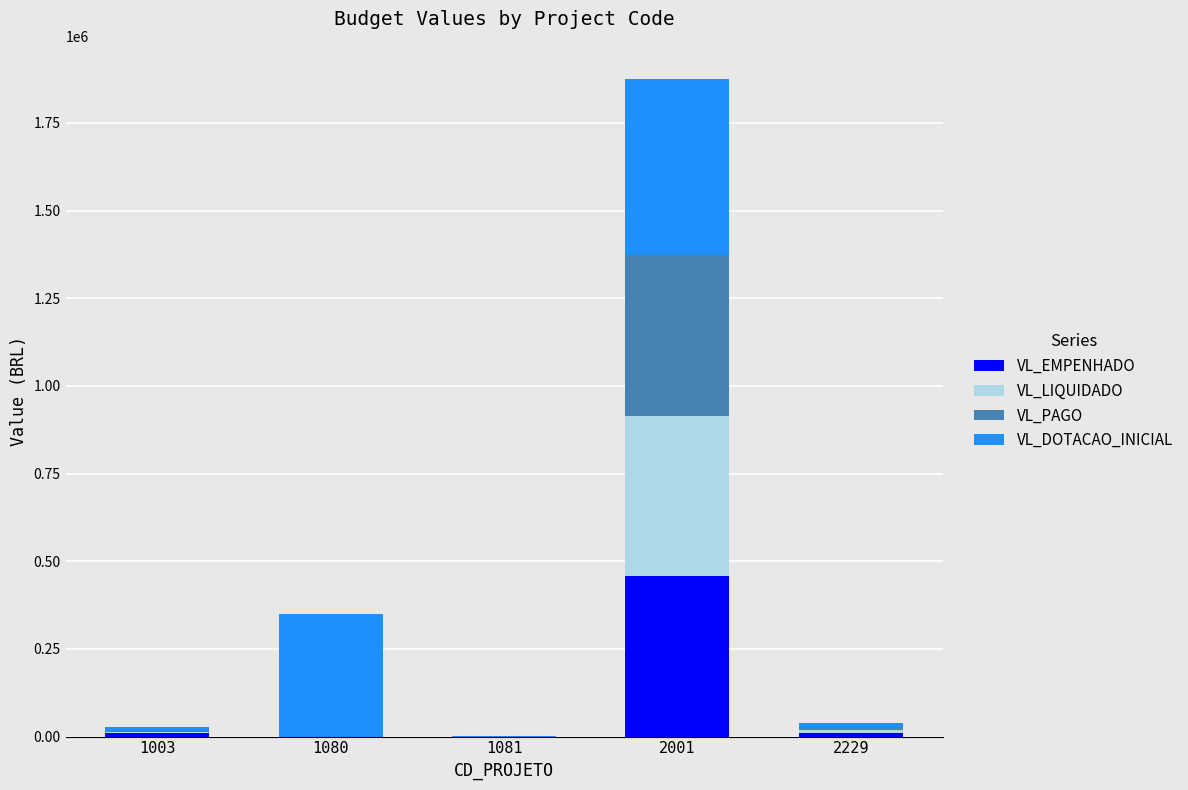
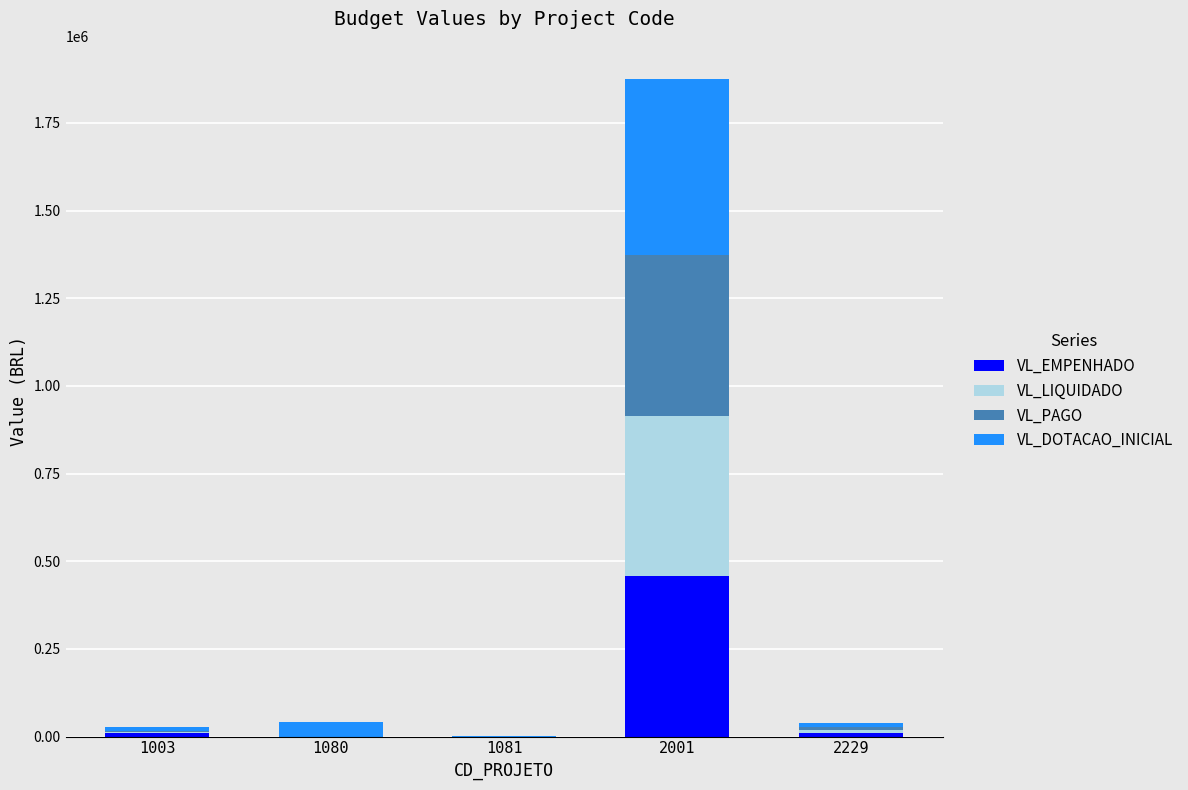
  {
    "VL_EMPENHADO": {
      "1003": 10000,
      "1080": 0,
      "1081": 0,
      "2001": 460000,
      "2229": 10000
    },
    "VL_LIQUIDADO": {
      "1080": 0,
      "1081": 0,
      "2001": 460000,
      "2229": 10000
    },
    "VL_PAGO": {
      "1080": 0,
      "1081": 0,
      "2001": 460000,
      "2229": 10000
    },
    "VL_DOTACAO_INICIAL": {
      "1003": 10000,
-     "1080": 350000,
+     "1080": 40000,
      "2001": 500000,
      "2229": 10000
    }
  }
